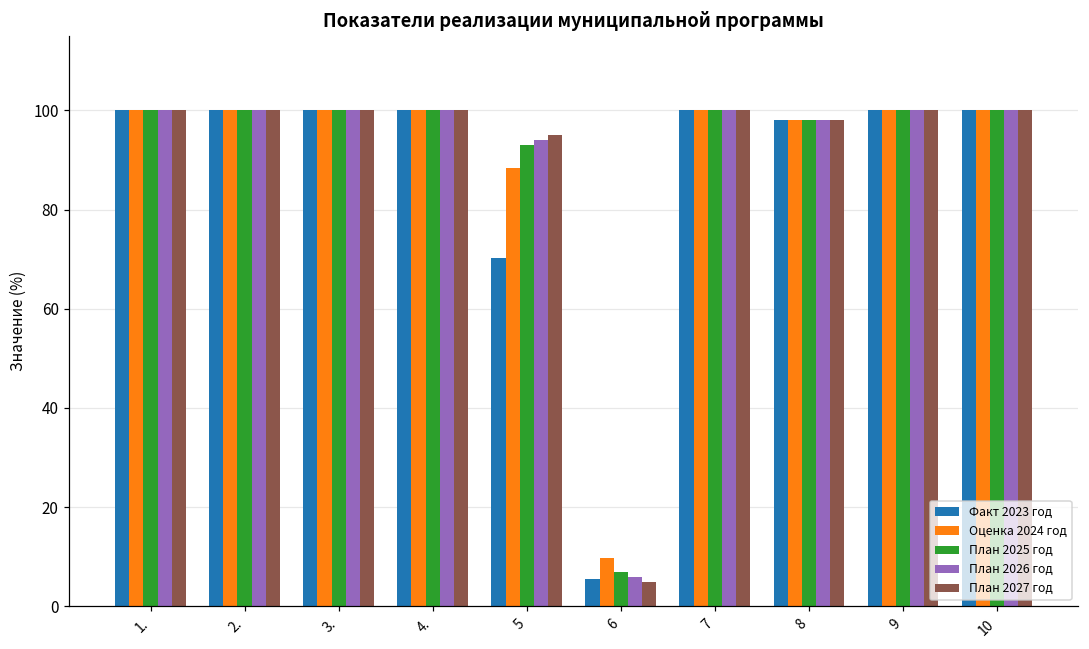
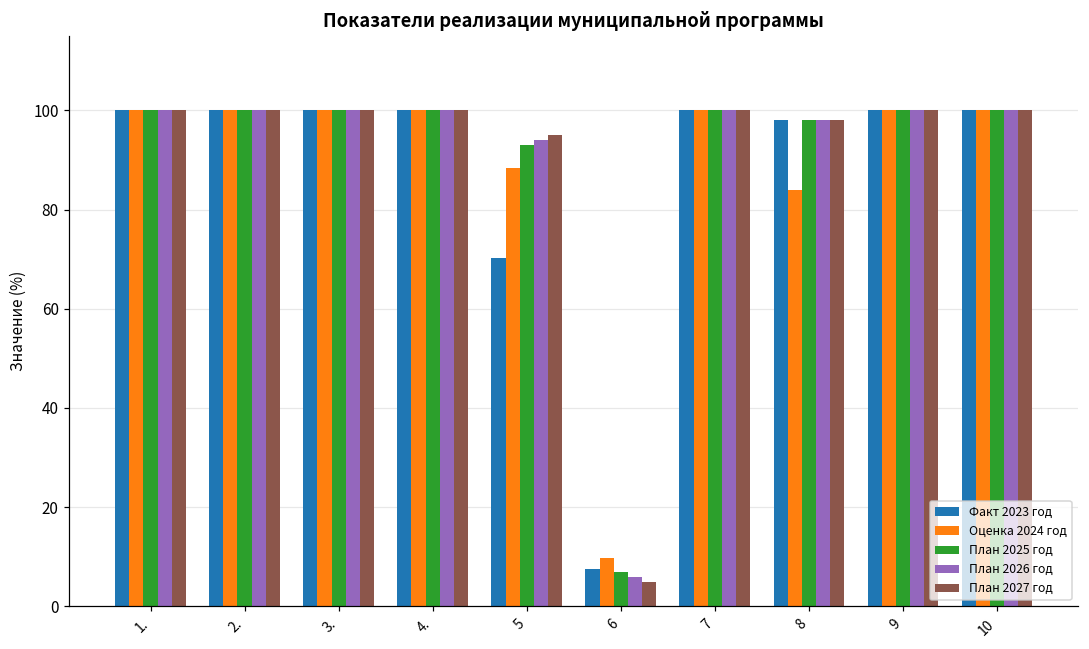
  {
    "Факт 2023 год": {
      "1.": 100,
      "2.": 100,
      "3.": 100,
      "4.": 100,
      "5": 70,
-     "6": 6,
+     "6": 8,
      "7": 100,
      "8": 98,
      "9": 100,
      "10": 100
    },
    "Оценка 2024 год": {
      "1.": 100,
      "2.": 100,
      "3.": 100,
      "4.": 100,
      "5": 88,
      "6": 10,
      "7": 100,
-     "8": 98,
+     "8": 84,
      "9": 100,
      "10": 100
    },
    "План 2025 год": {
      "1.": 100,
      "2.": 100,
      "3.": 100,
      "4.": 100,
      "5": 93,
      "6": 7,
      "7": 100,
      "8": 98,
      "9": 100,
      "10": 100
    },
    "План 2026 год": {
      "1.": 100,
      "2.": 100,
      "3.": 100,
      "4.": 100,
      "5": 94,
      "6": 6,
      "7": 100,
      "8": 98,
      "9": 100,
      "10": 100
    },
    "План 2027 год": {
      "1.": 100,
      "2.": 100,
      "3.": 100,
      "4.": 100,
      "5": 95,
      "6": 5,
      "7": 100,
      "8": 98,
      "9": 100,
      "10": 100
    }
  }
